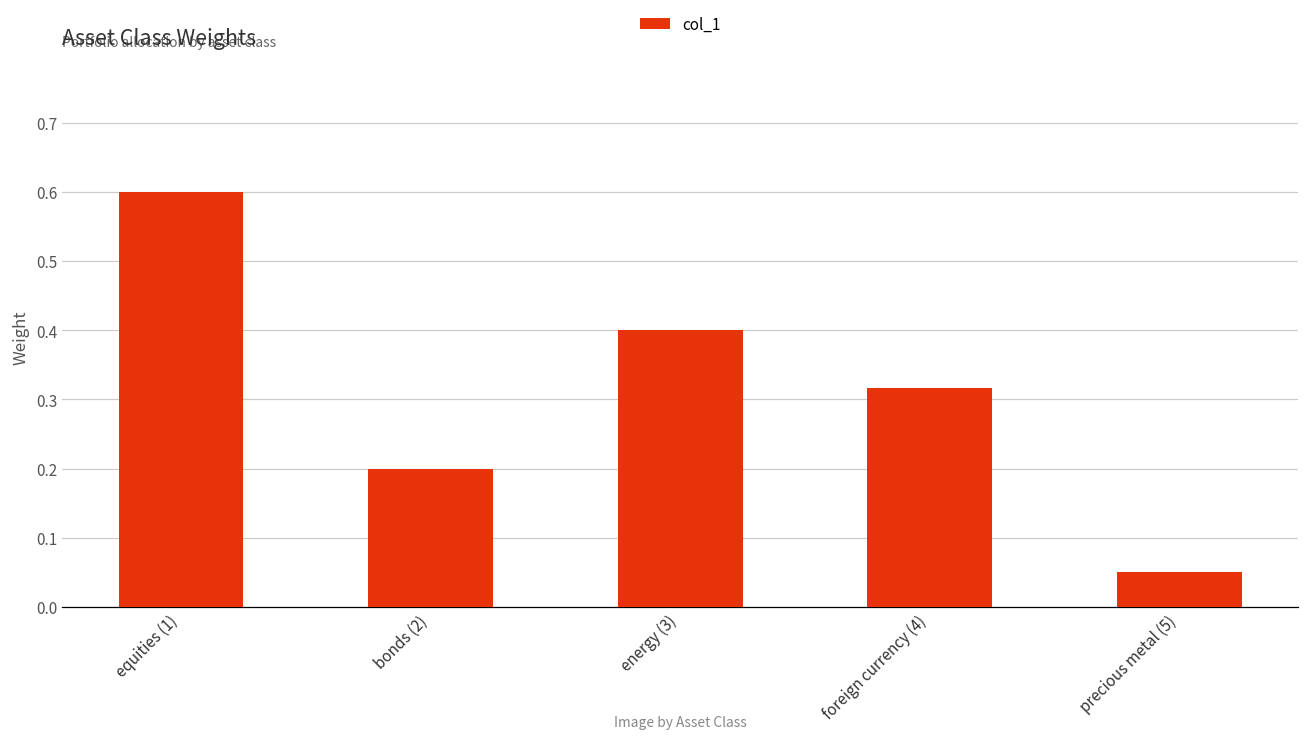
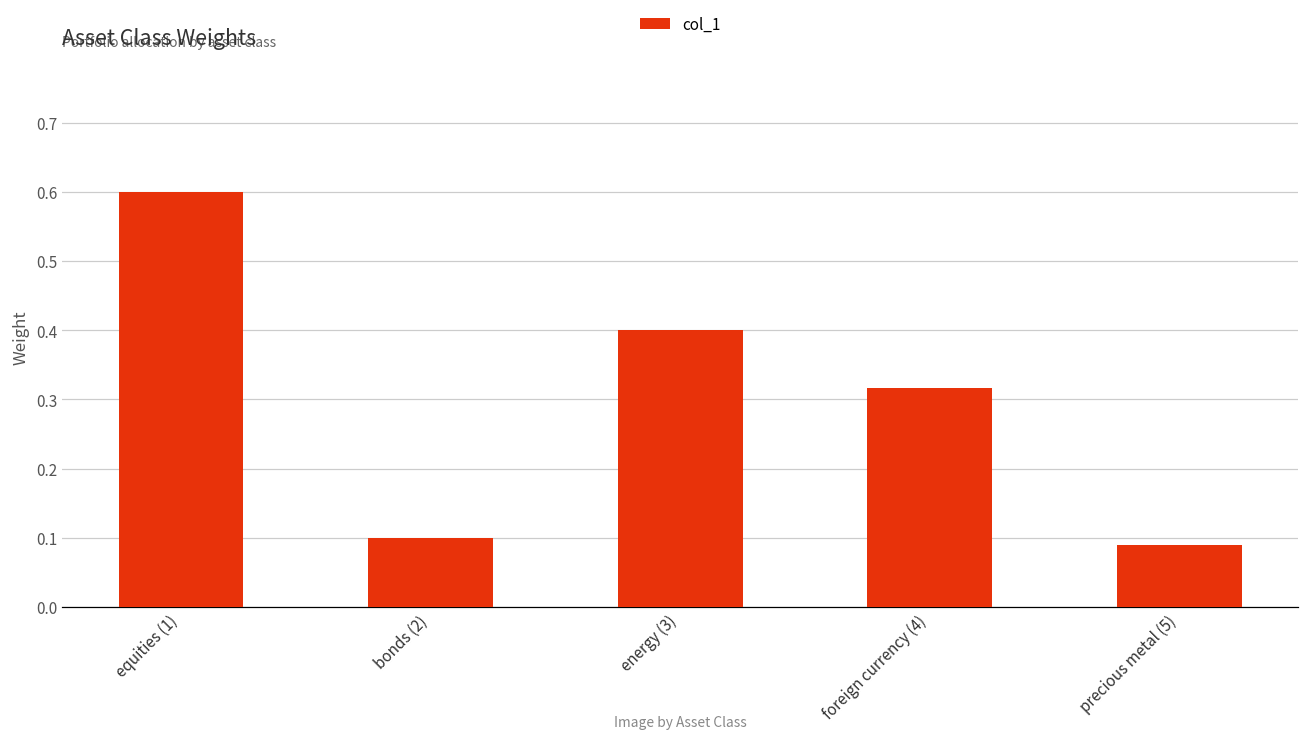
  {
    "equities (1)": 0.60,
-   "bonds (2)": 0.2,
+   "bonds (2)": 0.1,
    "energy (3)": 0.40,
    "foreign currency (4)": 0.32,
-   "precious metal (5)": 0.05
+   "precious metal (5)": 0.09
  }
